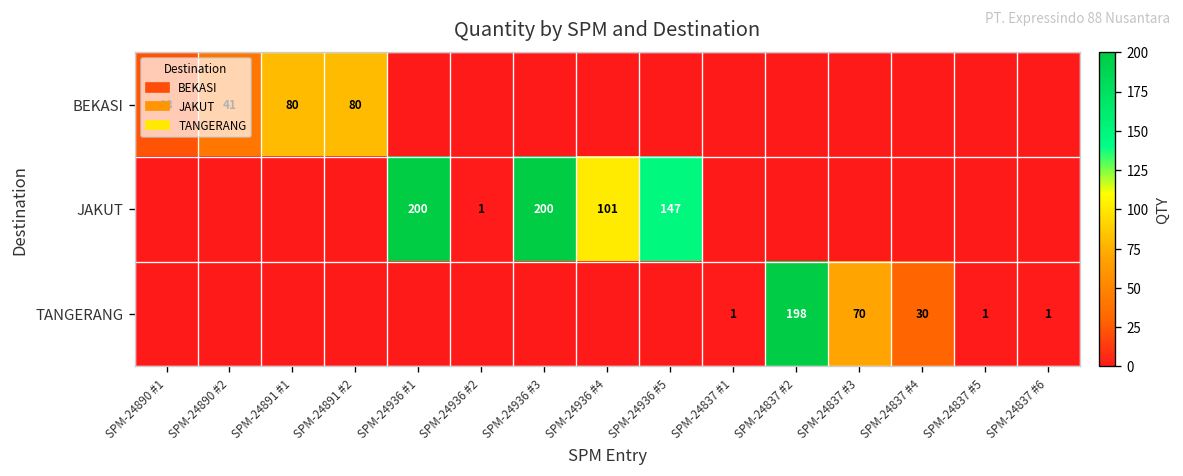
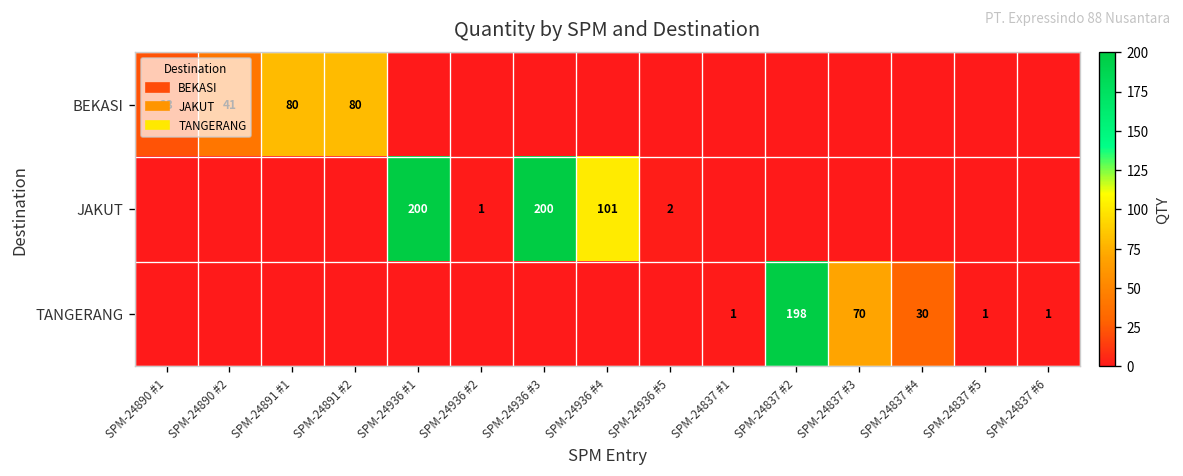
  {
    "BEKASI": {
      "SPM-24891 #1": 80,
      "SPM-24891 #2": 80
    },
    "JAKUT": {
      "SPM-24936 #1": 200,
      "SPM-24936 #2": 1,
      "SPM-24936 #3": 200,
      "SPM-24936 #4": 101,
-     "SPM-24936 #5": 147
+     "SPM-24936 #5": 2
    },
    "TANGERANG": {
      "SPM-24837 #1": 1,
      "SPM-24837 #2": 198,
      "SPM-24837 #3": 70,
      "SPM-24837 #4": 30,
      "SPM-24837 #5": 1,
      "SPM-24837 #6": 1
    }
  }
